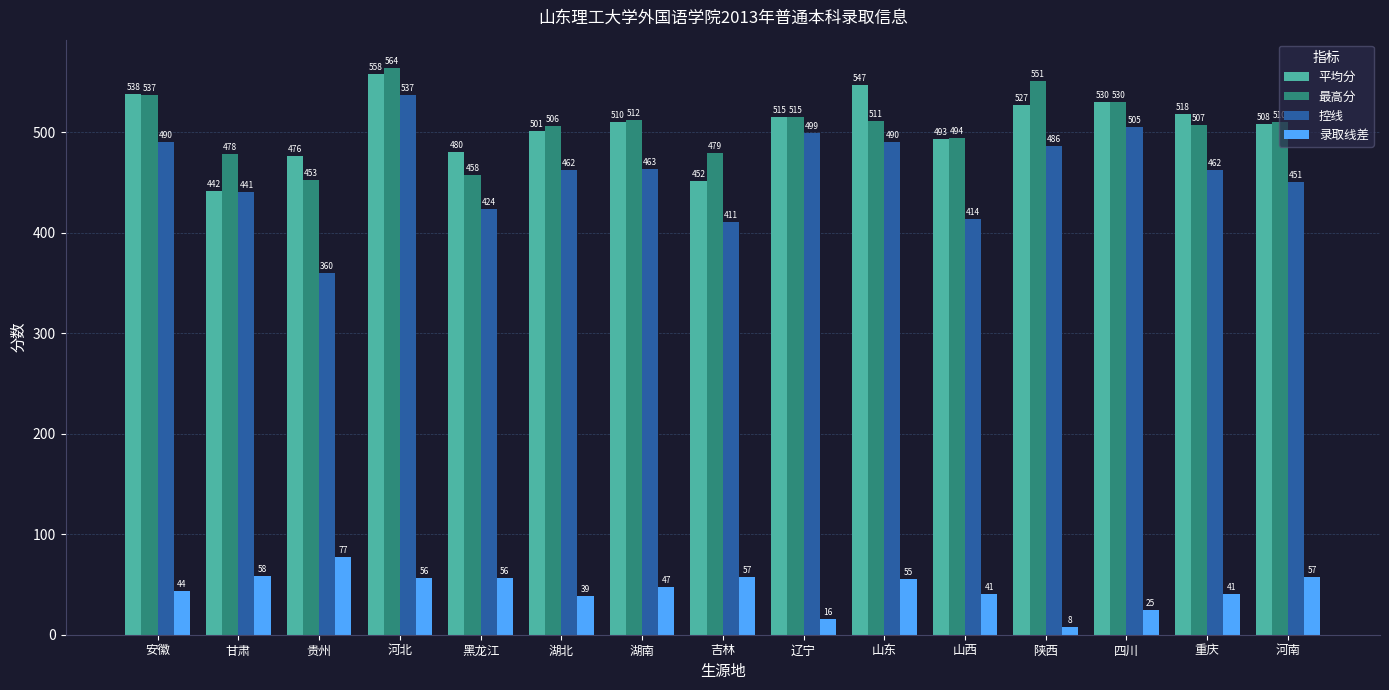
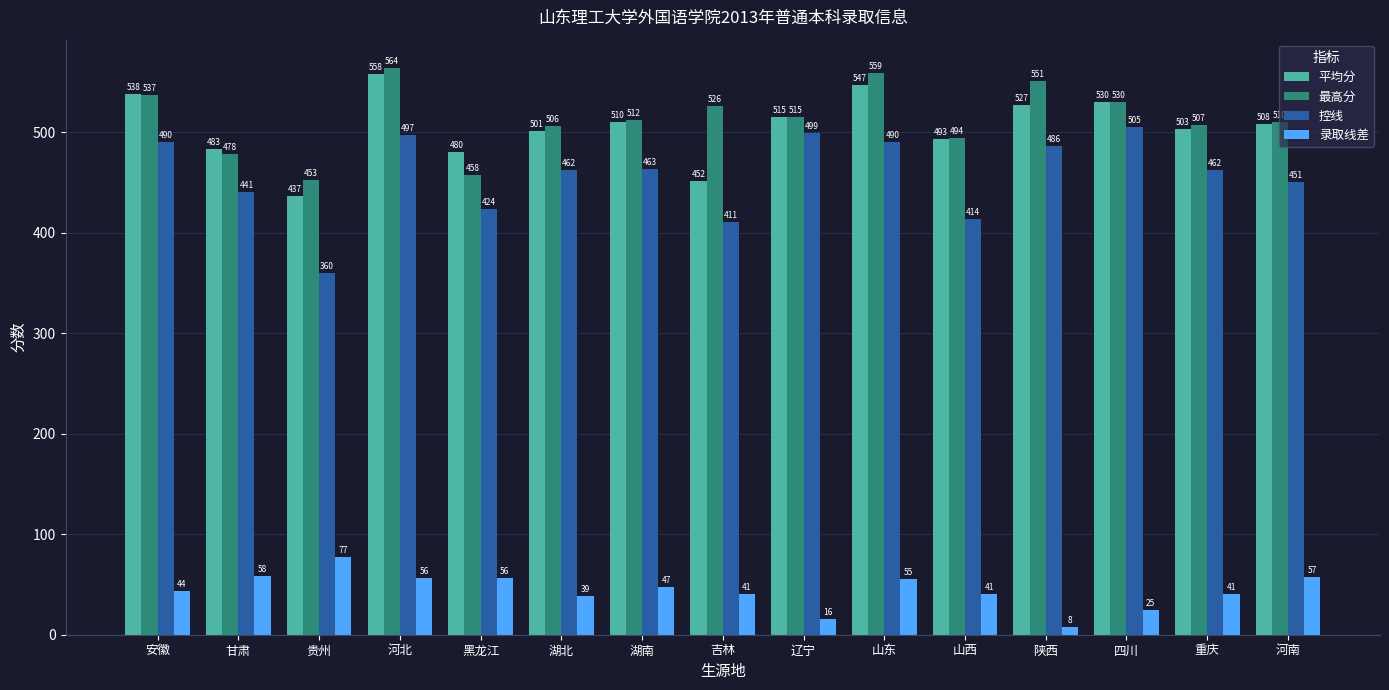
  {
    "平均分": {
      "安徽": 538,
-     "甘肃": 442,
-     "贵州": 476,
+     "甘肃": 483,
+     "贵州": 437,
      "河北": 558,
      "黑龙江": 480,
      "湖北": 501,
      "湖南": 510,
      "吉林": 452,
      "辽宁": 515,
      "山东": 547,
      "山西": 493,
      "陕西": 527,
      "四川": 530,
-     "重庆": 518,
+     "重庆": 503,
      "河南": 508
    },
    "最高分": {
      "安徽": 537,
      "甘肃": 478,
      "贵州": 453,
      "河北": 564,
      "黑龙江": 458,
      "湖北": 506,
      "湖南": 512,
-     "吉林": 479,
+     "吉林": 526,
      "辽宁": 515,
-     "山东": 511,
+     "山东": 559,
      "山西": 494,
      "陕西": 551,
      "四川": 530,
      "重庆": 507
    },
    "控线": {
      "安徽": 490,
      "甘肃": 441,
      "贵州": 360,
-     "河北": 537,
+     "河北": 497,
      "黑龙江": 424,
      "湖北": 462,
      "湖南": 463,
      "吉林": 411,
      "辽宁": 499,
      "山东": 490,
      "山西": 414,
      "陕西": 486,
      "四川": 505,
      "重庆": 462,
      "河南": 451
    },
    "录取线差": {
      "安徽": 44,
      "甘肃": 58,
      "贵州": 77,
      "河北": 56,
      "黑龙江": 56,
      "湖北": 39,
      "湖南": 47,
-     "吉林": 57,
+     "吉林": 41,
      "辽宁": 16,
      "山东": 55,
      "山西": 41,
      "陕西": 8,
      "四川": 25,
      "重庆": 41,
      "河南": 57
    }
  }
